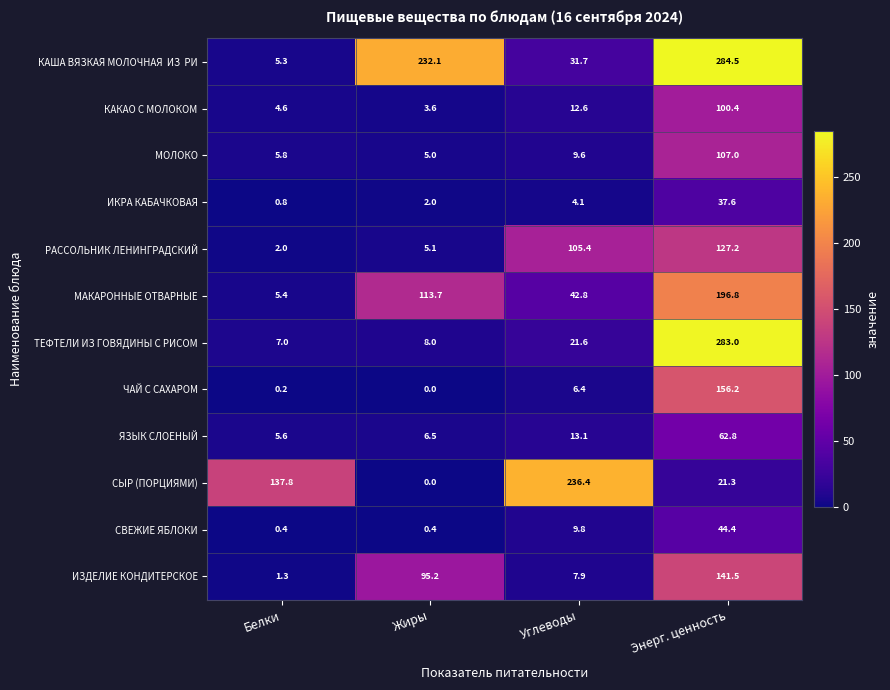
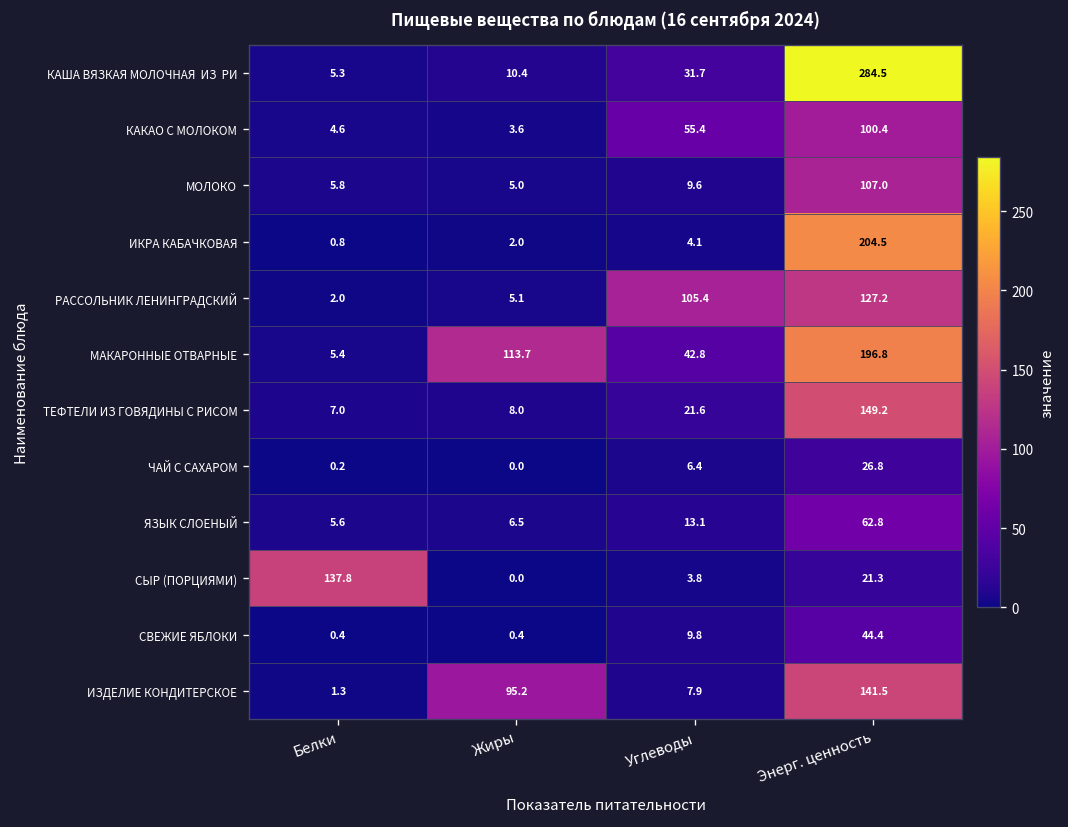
  {
    "КАША ВЯЗКАЯ МОЛОЧНАЯ ИЗ РИ": {
      "Белки": 5.3,
-     "Жиры": 232.1,
+     "Жиры": 10.4,
      "Углеводы": 31.7,
      "Энерг. ценность": 284.5
    },
    "КАКАО C МОЛОКОМ": {
      "Белки": 4.6,
      "Жиры": 3.6,
-     "Углеводы": 12.6,
+     "Углеводы": 55.4,
      "Энерг. ценность": 100.4
    },
    "МОЛОКО": {
      "Белки": 5.8,
      "Жиры": 5.0,
      "Углеводы": 9.6,
      "Энерг. ценность": 107.0
    },
    "ИКРА КАБАЧКОВАЯ": {
      "Белки": 0.8,
      "Жиры": 2.0,
      "Углеводы": 4.1,
-     "Энерг. ценность": 37.6
+     "Энерг. ценность": 204.5
    },
    "РАССОЛЬНИК ЛЕНИНГРАДСКИЙ": {
      "Белки": 2.0,
      "Жиры": 5.1,
      "Углеводы": 105.4,
      "Энерг. ценность": 127.2
    },
    "МАКАРОННЫЕ ОТВАРНЫЕ": {
      "Белки": 5.4,
      "Жиры": 113.7,
      "Углеводы": 42.8,
      "Энерг. ценность": 196.8
    },
    "ТЕФТЕЛИ ИЗ ГОВЯДИНЫ С РИСОМ": {
      "Белки": 7.0,
      "Жиры": 8.0,
      "Углеводы": 21.6,
-     "Энерг. ценность": 283.0
+     "Энерг. ценность": 149.2
    },
    "ЧАЙ С САХАРОМ": {
      "Белки": 0.2,
      "Жиры": 0.0,
      "Углеводы": 6.4,
-     "Энерг. ценность": 156.2
+     "Энерг. ценность": 26.8
    },
    "ЯЗЫК СЛОЕНЫЙ": {
      "Белки": 5.6,
      "Жиры": 6.5,
      "Углеводы": 13.1,
      "Энерг. ценность": 62.8
    },
    "СЫР (ПОРЦИЯМИ)": {
      "Белки": 137.8,
      "Жиры": 0.0,
-     "Углеводы": 236.4,
+     "Углеводы": 3.8,
      "Энерг. ценность": 21.3
    },
    "СВЕЖИЕ ЯБЛОКИ": {
      "Белки": 0.4,
      "Жиры": 0.4,
      "Углеводы": 9.8,
      "Энерг. ценность": 44.4
    },
    "ИЗДЕЛИЕ КОНДИТЕРСКОЕ": {
      "Белки": 1.3,
      "Жиры": 95.2,
      "Углеводы": 7.9,
      "Энерг. ценность": 141.5
    }
  }
